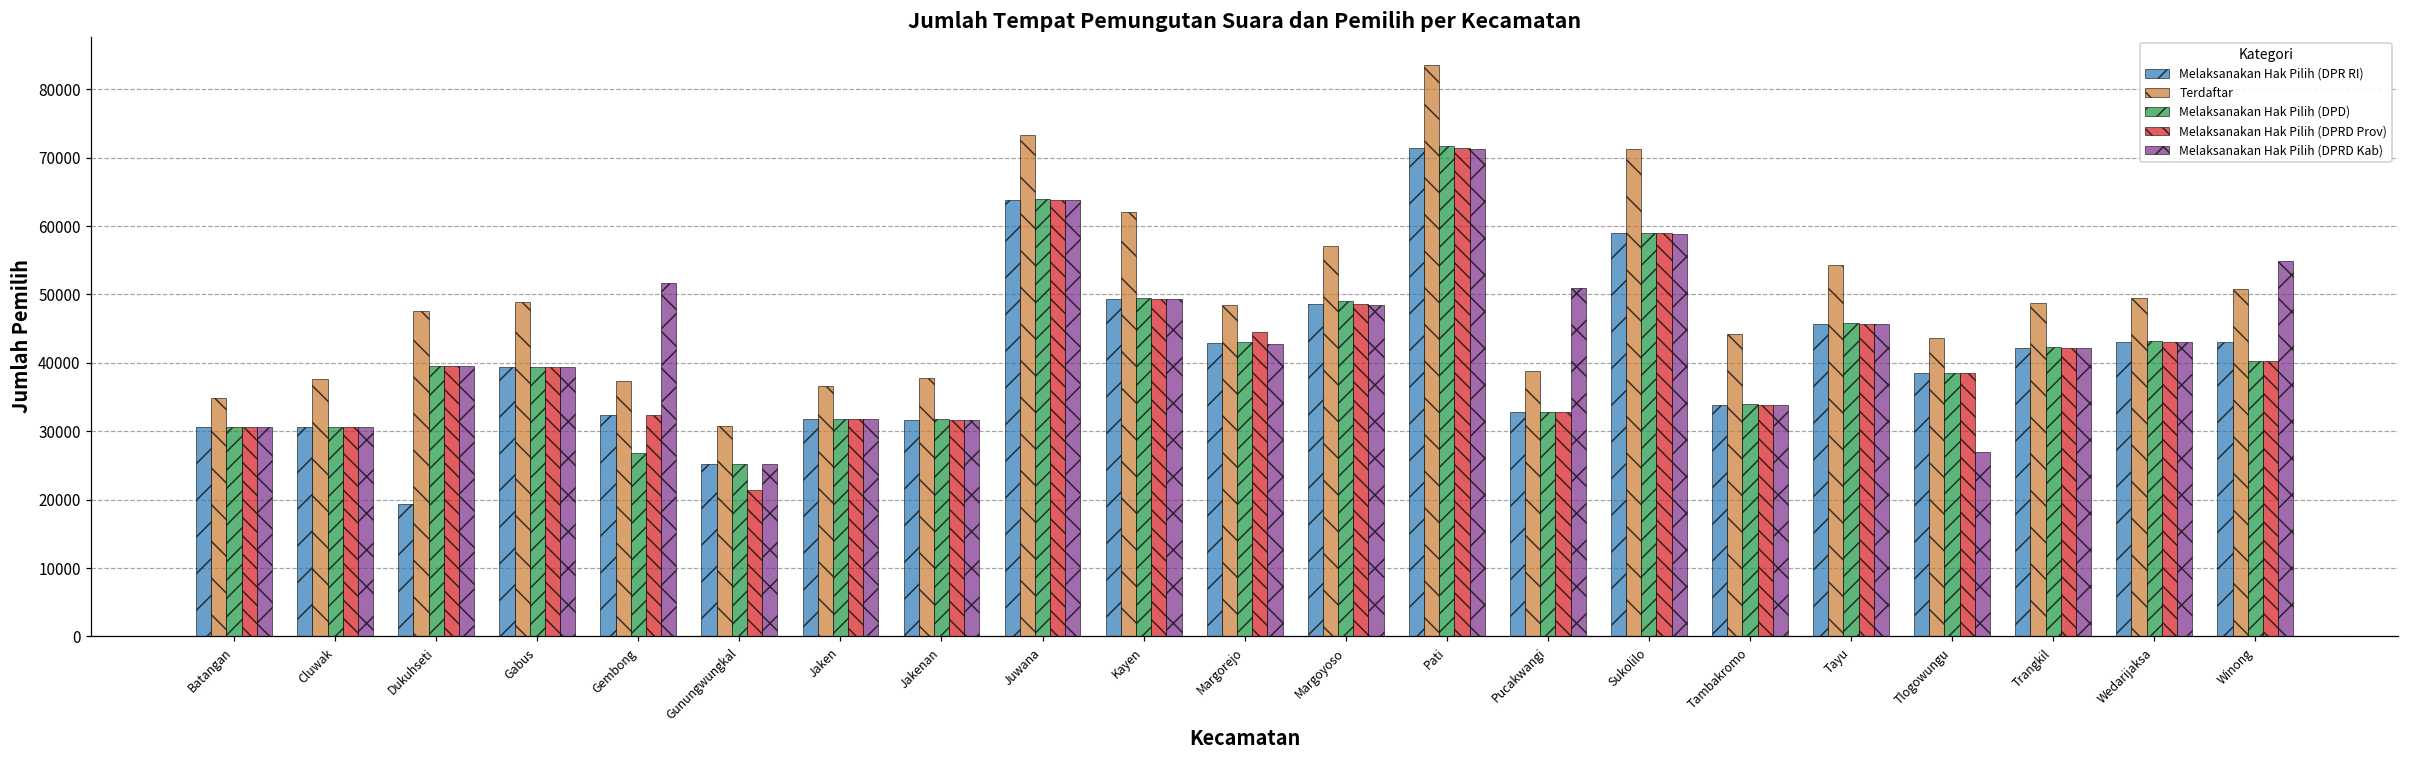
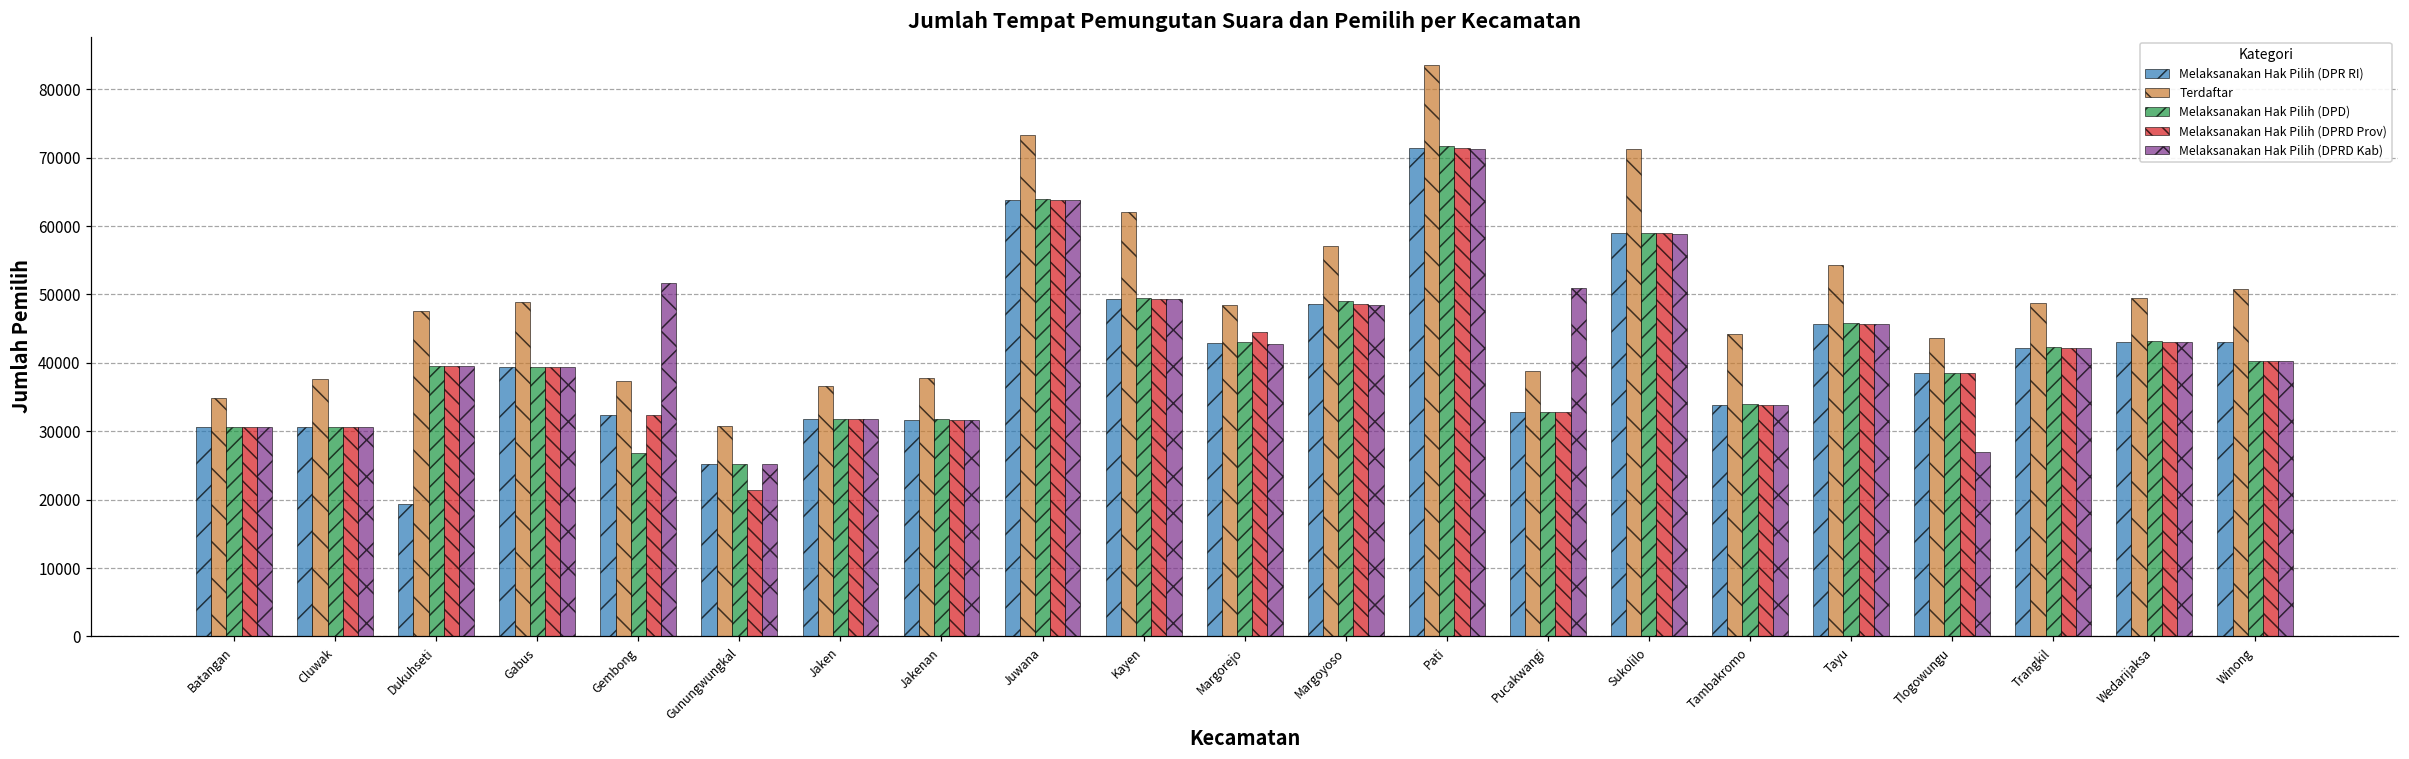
  {
    "Melaksanakan Hak Pilih (DPR RI)": {
      "Batangan": 31000,
      "Cluwak": 31000,
      "Dukuhseti": 19000,
      "Gabus": 39000,
      "Gembong": 32000,
      "Gunungwungkal": 25000,
      "Jaken": 32000,
      "Jakenan": 32000,
      "Juwana": 64000,
      "Kayen": 49000,
      "Margorejo": 43000,
      "Margoyoso": 49000,
      "Pati": 71000,
      "Pucakwangi": 33000,
      "Sukolilo": 59000,
      "Tambakromo": 34000,
      "Tayu": 46000,
      "Tlogowungu": 39000,
      "Trangkil": 42000,
      "Wedarijaksa": 43000,
      "Winong": 43000
    },
    "Terdaftar": {
      "Batangan": 35000,
      "Cluwak": 38000,
      "Dukuhseti": 48000,
      "Gabus": 49000,
      "Gembong": 37000,
      "Gunungwungkal": 31000,
      "Jaken": 37000,
      "Jakenan": 38000,
      "Juwana": 73000,
      "Kayen": 62000,
      "Margorejo": 48000,
      "Margoyoso": 57000,
      "Pati": 84000,
      "Pucakwangi": 39000,
      "Sukolilo": 71000,
      "Tambakromo": 44000,
      "Tayu": 54000,
      "Tlogowungu": 44000,
      "Trangkil": 49000,
      "Wedarijaksa": 49000,
      "Winong": 51000
    },
    "Melaksanakan Hak Pilih (DPD)": {
      "Batangan": 31000,
      "Cluwak": 31000,
      "Dukuhseti": 40000,
      "Gabus": 39000,
      "Gembong": 27000,
      "Gunungwungkal": 25000,
      "Jaken": 32000,
      "Jakenan": 32000,
      "Juwana": 64000,
      "Kayen": 50000,
      "Margorejo": 43000,
      "Margoyoso": 49000,
      "Pati": 72000,
      "Pucakwangi": 33000,
      "Sukolilo": 59000,
      "Tambakromo": 34000,
      "Tayu": 46000,
      "Tlogowungu": 39000,
      "Trangkil": 42000,
      "Wedarijaksa": 43000,
      "Winong": 40000
    },
    "Melaksanakan Hak Pilih (DPRD Prov)": {
      "Batangan": 31000,
      "Cluwak": 31000,
      "Dukuhseti": 40000,
      "Gabus": 39000,
      "Gembong": 32000,
      "Gunungwungkal": 21000,
      "Jaken": 32000,
      "Jakenan": 32000,
      "Juwana": 64000,
      "Kayen": 49000,
      "Margorejo": 44000,
      "Margoyoso": 49000,
      "Pati": 71000,
      "Pucakwangi": 33000,
      "Sukolilo": 59000,
      "Tambakromo": 34000,
      "Tayu": 46000,
      "Tlogowungu": 39000,
      "Trangkil": 42000,
      "Wedarijaksa": 43000,
      "Winong": 40000
    },
    "Melaksanakan Hak Pilih (DPRD Kab)": {
      "Batangan": 31000,
      "Cluwak": 31000,
      "Dukuhseti": 40000,
      "Gabus": 39000,
      "Gembong": 52000,
      "Gunungwungkal": 25000,
      "Jaken": 32000,
      "Jakenan": 32000,
      "Juwana": 64000,
      "Kayen": 49000,
      "Margorejo": 43000,
      "Margoyoso": 48000,
      "Pati": 71000,
      "Pucakwangi": 51000,
      "Sukolilo": 59000,
      "Tambakromo": 34000,
      "Tayu": 46000,
      "Tlogowungu": 27000,
      "Trangkil": 42000,
      "Wedarijaksa": 43000,
-     "Winong": 55000
+     "Winong": 40000
    }
  }
